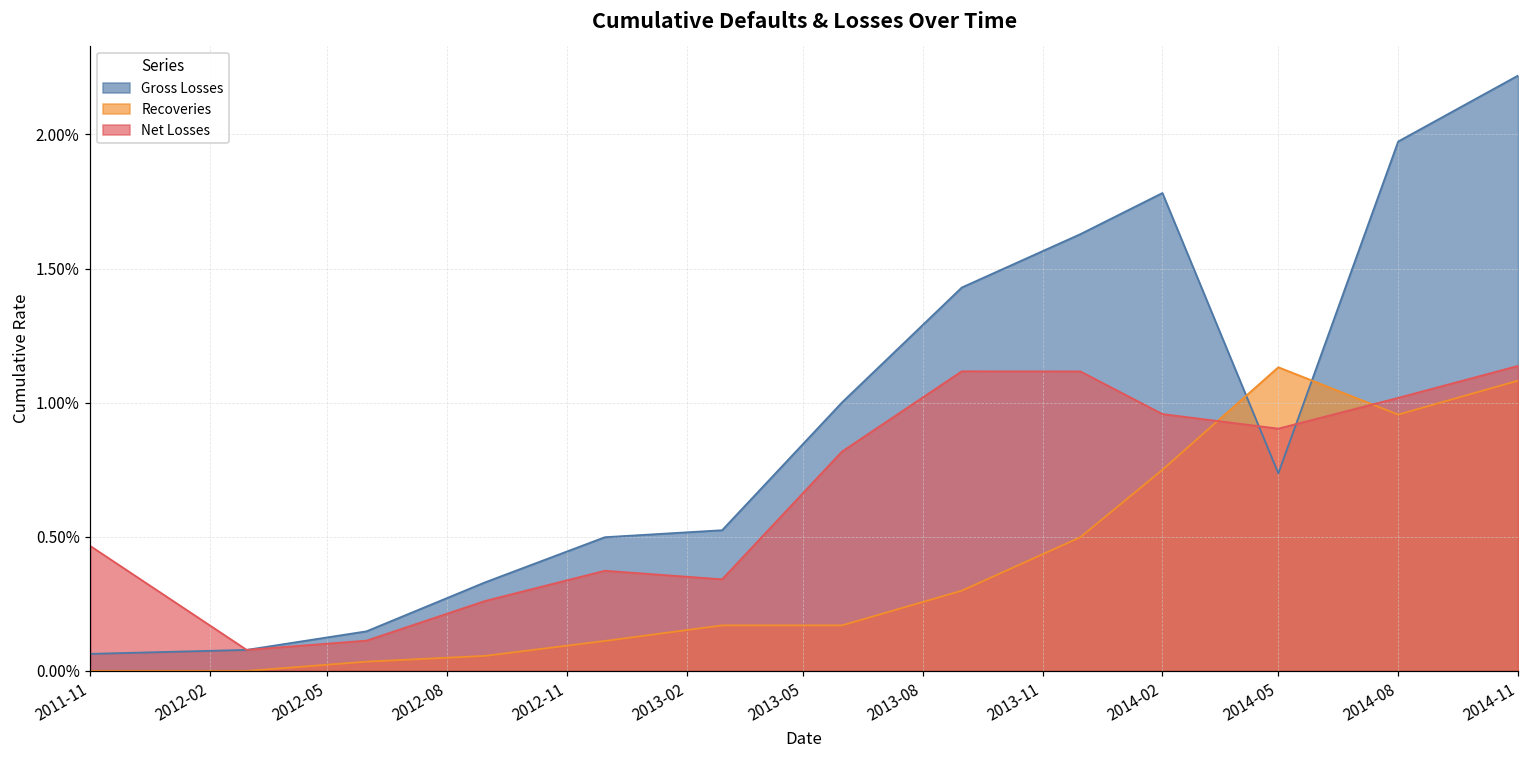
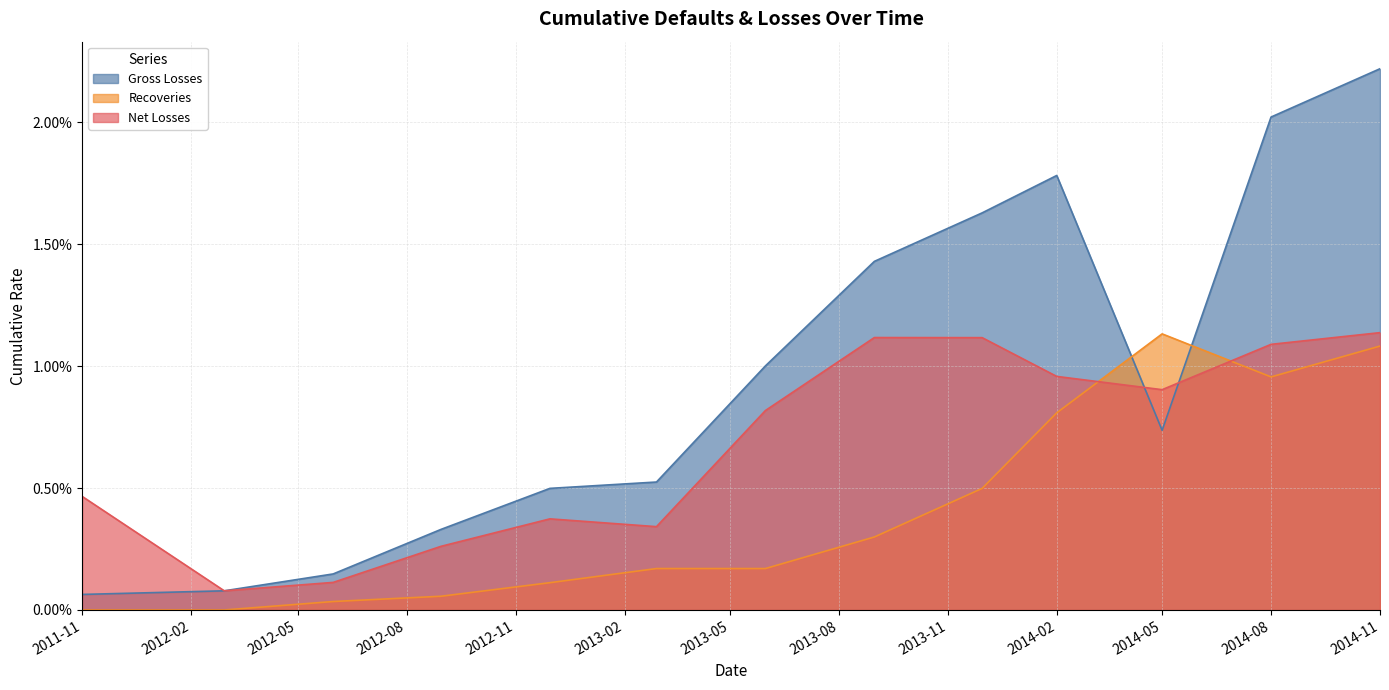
  {
    "Gross Losses": {
      "2011-11": "0.06%",
      "2014-02": "1.78%",
      "2014-05": "0.74%",
-     "2014-08": "1.97%",
+     "2014-08": "2.02%",
      "2014-11": "2.22%"
    },
    "Recoveries": {
      "2011-11": "0.00%",
-     "2014-02": "0.75%",
+     "2014-02": "0.81%",
      "2014-05": "1.13%",
      "2014-08": "0.96%",
      "2014-11": "1.08%"
    },
    "Net Losses": {
      "2011-11": "0.47%",
      "2014-02": "0.96%",
      "2014-05": "0.90%",
-     "2014-08": "1.02%",
+     "2014-08": "1.09%",
      "2014-11": "1.14%"
    }
  }
